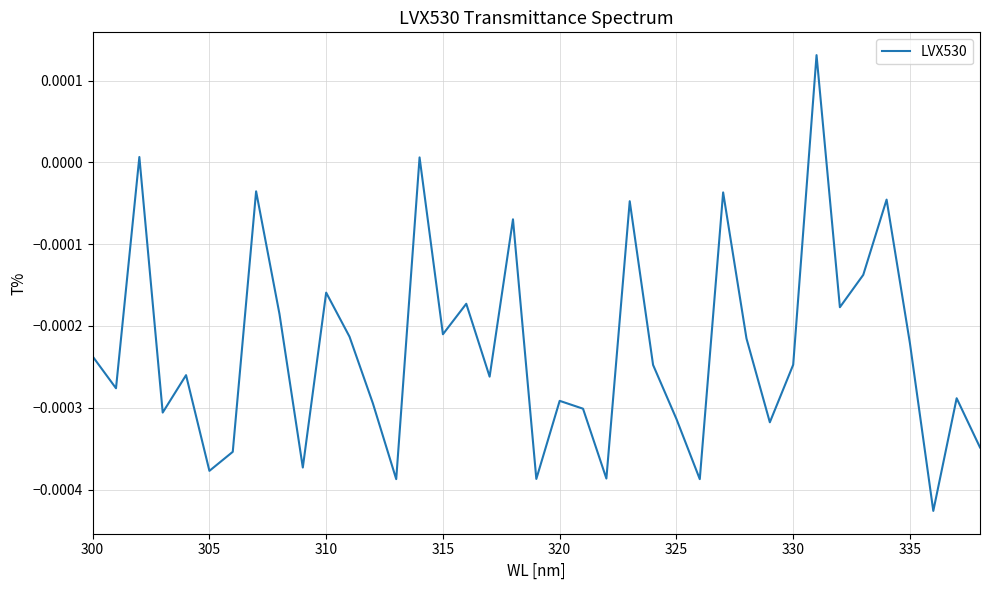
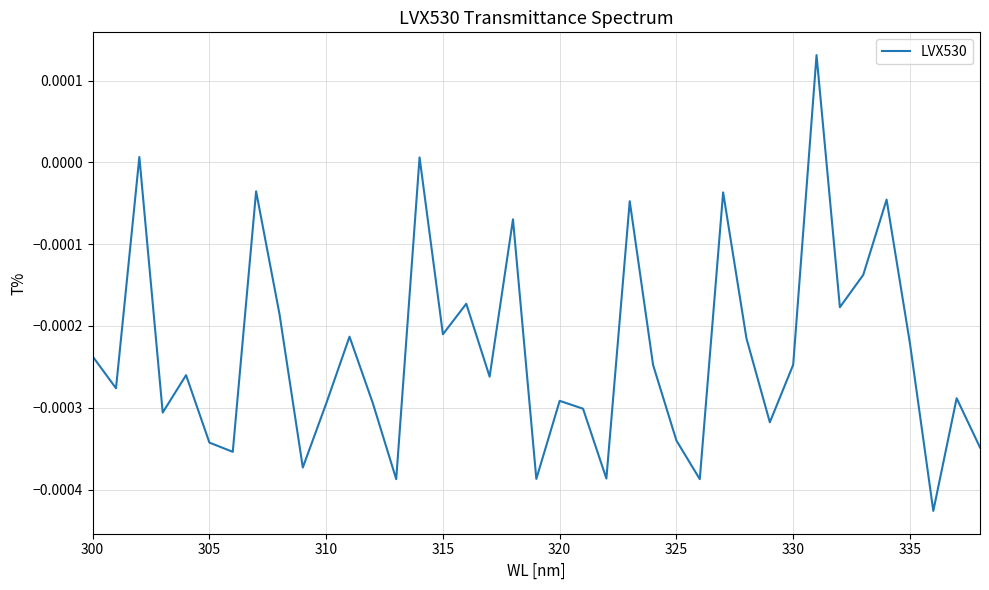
  {
    "300": -0.00024,
-   "305": -0.00038,
-   "310": -0.00016,
+   "305": -0.00034,
+   "310": -0.00029,
    "315": -0.00021,
    "320": -0.00029,
-   "325": -0.00031,
+   "325": -0.00034,
    "330": -0.00025,
    "335": -0.00022
  }
